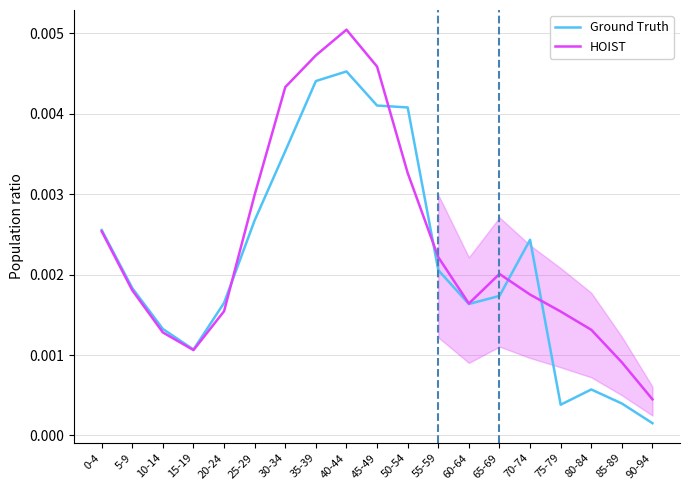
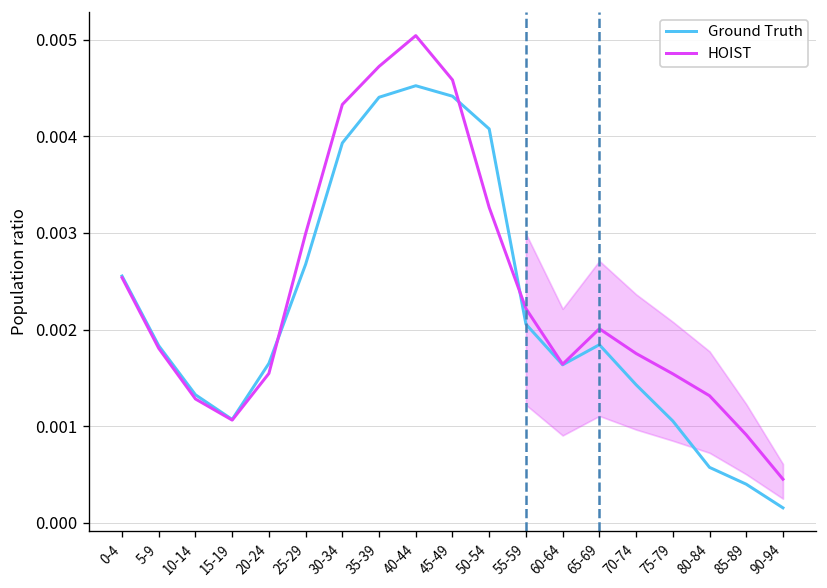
  {
    "Ground Truth": {
      "10-14": 0.0013,
      "20-24": 0.0016,
      "25-29": 0.0027,
-     "30-34": 0.0035,
+     "30-34": 0.0039,
      "35-39": 0.0044,
      "40-44": 0.0045,
-     "45-49": 0.0041,
+     "45-49": 0.0044,
      "50-54": 0.0041,
      "55-59": 0.0021,
-     "65-69": 0.0017,
-     "70-74": 0.0024,
-     "75-79": 0.0004,
+     "65-69": 0.0018,
+     "70-74": 0.0014,
+     "75-79": 0.0011,
      "80-84": 0.0006,
      "85-89": 0.0004,
      "90-94": 0.0002
    }
  }
